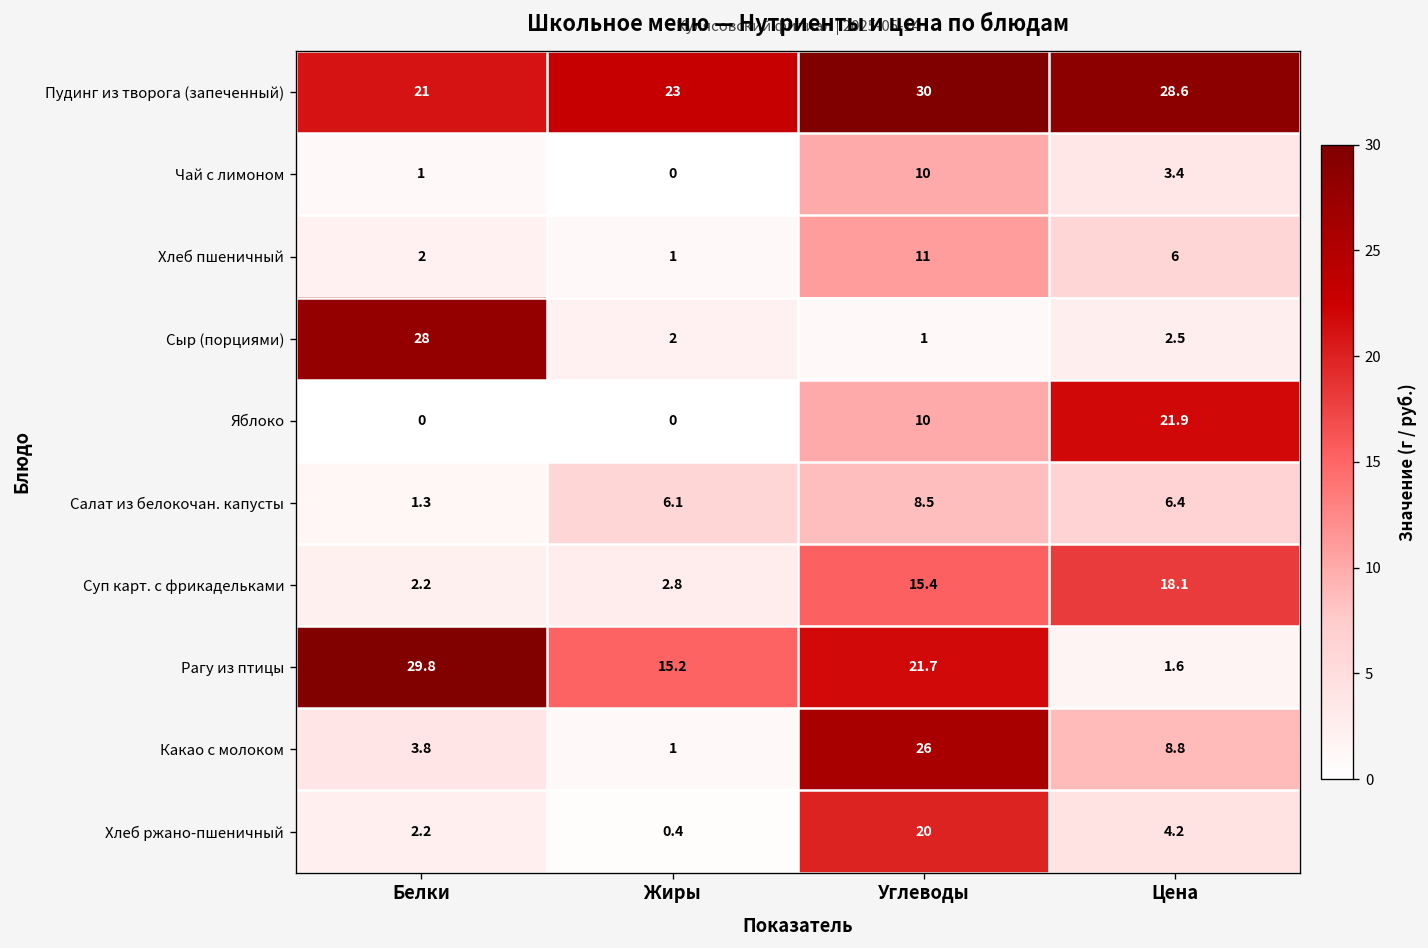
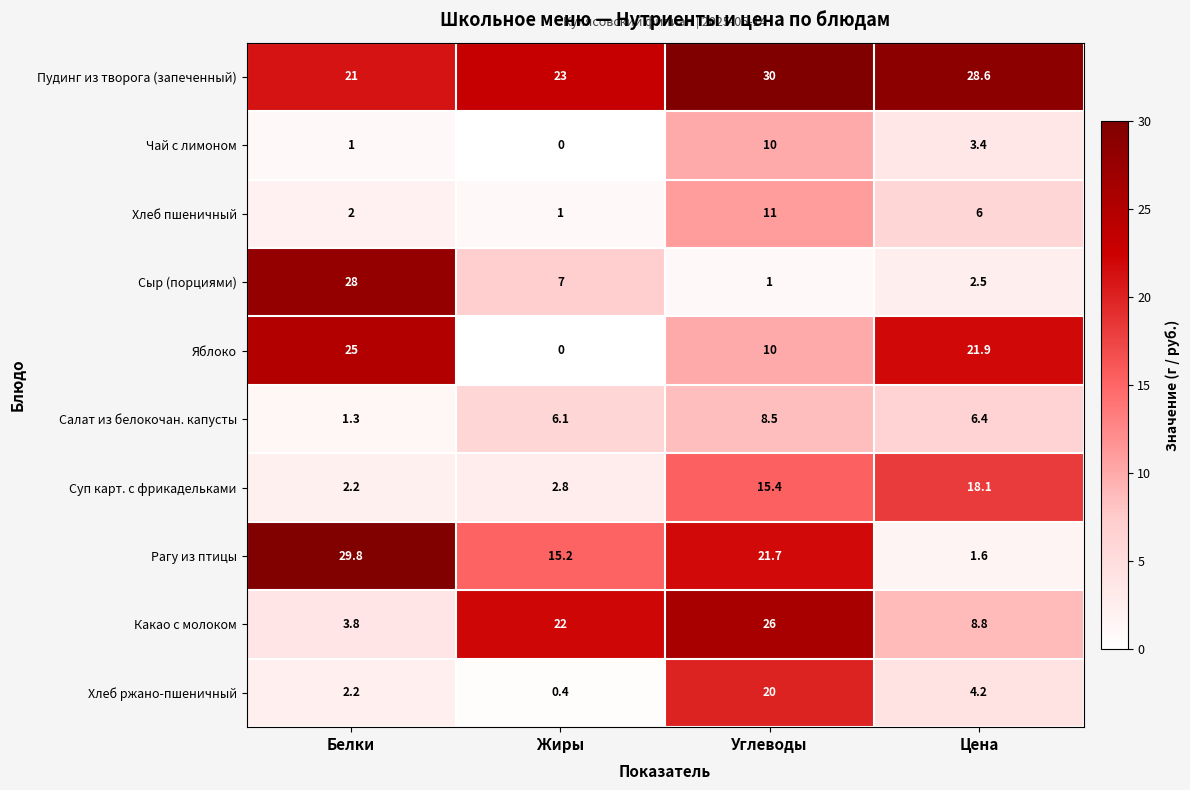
  {
    "Пудинг из творога (запеченный)": {
      "Белки": 21,
      "Жиры": 23,
      "Углеводы": 30,
      "Цена": 28.6
    },
    "Чай с лимоном": {
      "Белки": 1,
      "Жиры": 0,
      "Углеводы": 10,
      "Цена": 3.4
    },
    "Хлеб пшеничный": {
      "Белки": 2,
      "Жиры": 1,
      "Углеводы": 11,
      "Цена": 6
    },
    "Сыр (порциями)": {
      "Белки": 28,
-     "Жиры": 2,
+     "Жиры": 7,
      "Углеводы": 1,
      "Цена": 2.5
    },
    "Яблоко": {
-     "Белки": 0,
+     "Белки": 25,
      "Жиры": 0,
      "Углеводы": 10,
      "Цена": 21.9
    },
    "Салат из белокочан. капусты": {
      "Белки": 1.3,
      "Жиры": 6.1,
      "Углеводы": 8.5,
      "Цена": 6.4
    },
    "Суп карт. с фрикадельками": {
      "Белки": 2.2,
      "Жиры": 2.8,
      "Углеводы": 15.4,
      "Цена": 18.1
    },
    "Рагу из птицы": {
      "Белки": 29.8,
      "Жиры": 15.2,
      "Углеводы": 21.7,
      "Цена": 1.6
    },
    "Какао с молоком": {
      "Белки": 3.8,
-     "Жиры": 1,
+     "Жиры": 22,
      "Углеводы": 26,
      "Цена": 8.8
    },
    "Хлеб ржано-пшеничный": {
      "Белки": 2.2,
      "Жиры": 0.4,
      "Углеводы": 20,
      "Цена": 4.2
    }
  }
